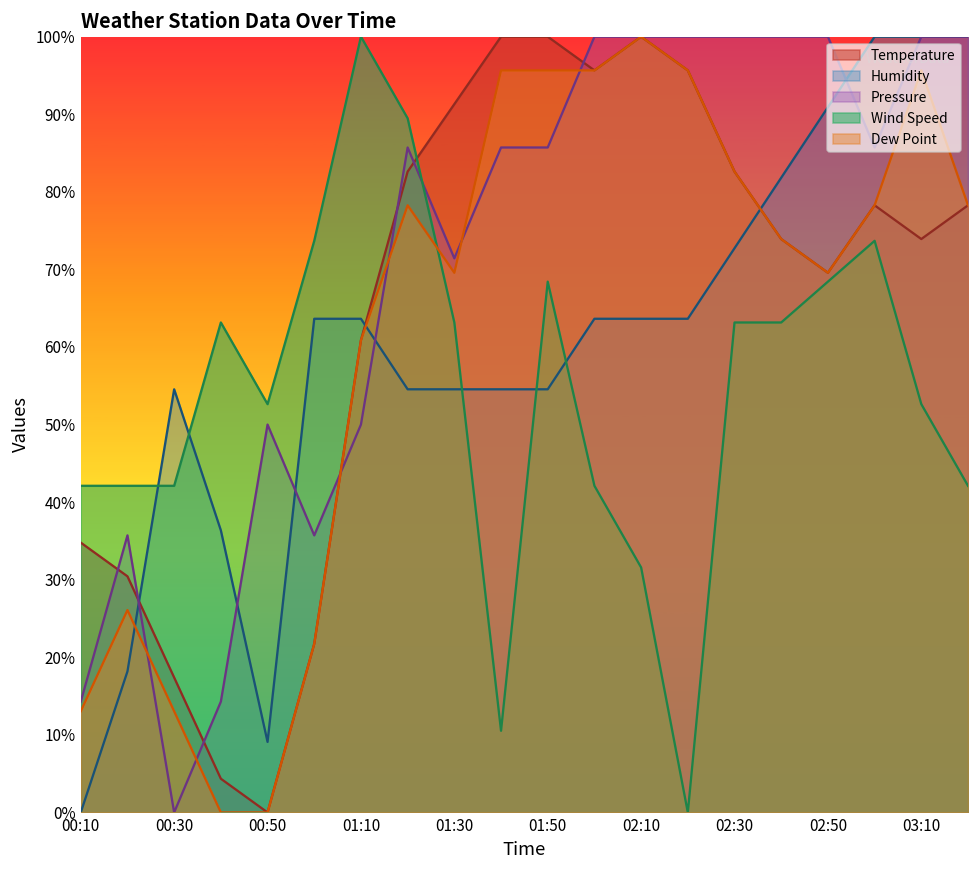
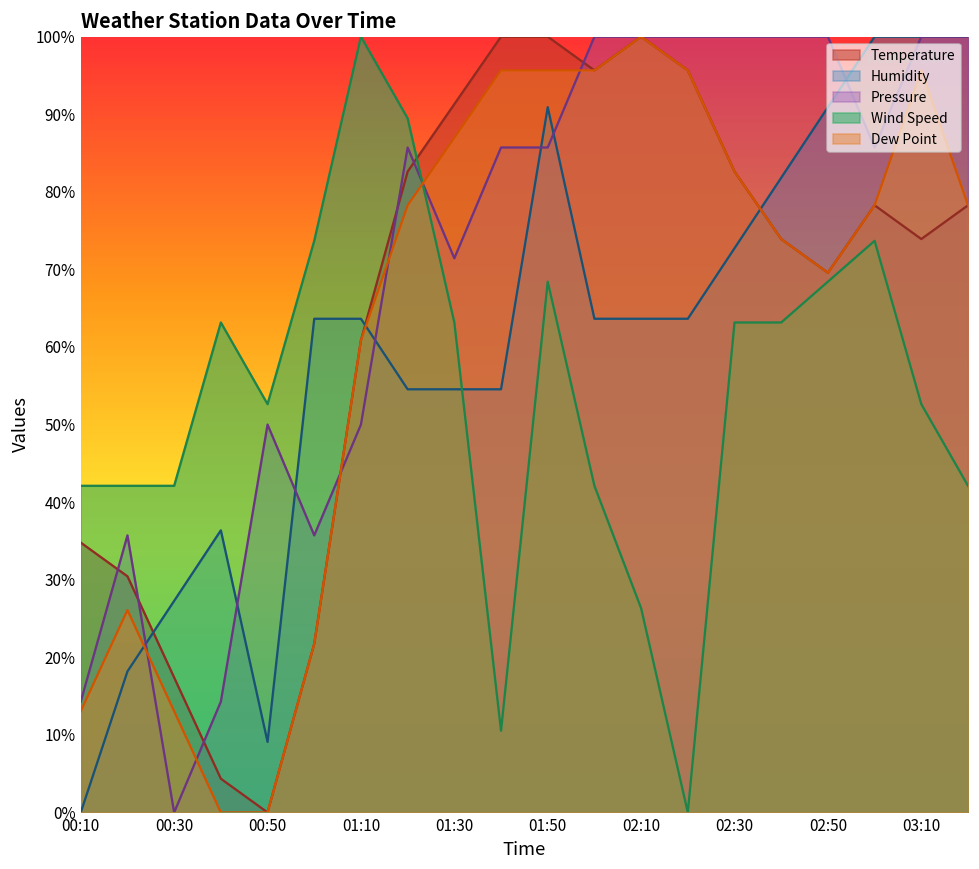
  {
    "Temperature": {
      "00:10": "35%",
      "00:30": "17%",
      "01:30": "91%",
      "01:50": "100%",
      "03:10": "74%"
    },
    "Humidity": {
      "00:10": "0%",
-     "00:30": "55%",
+     "00:30": "27%",
      "00:50": "9%",
      "01:10": "64%",
      "01:30": "55%",
-     "01:50": "55%",
+     "01:50": "91%",
      "02:10": "64%",
      "02:30": "73%"
    },
    "Pressure": {
      "00:10": "14%",
      "00:30": "0%",
      "00:50": "50%",
      "01:10": "50%",
      "01:30": "71%",
      "01:50": "86%",
      "02:30": "100%",
      "02:50": "100%"
    },
    "Wind Speed": {
      "00:10": "42%",
      "00:30": "42%",
      "00:50": "53%",
      "01:10": "100%",
      "01:30": "63%",
      "01:50": "68%",
-     "02:10": "32%",
+     "02:10": "26%",
      "02:30": "63%",
      "02:50": "68%",
      "03:10": "53%"
    },
    "Dew Point": {
      "00:10": "13%",
      "00:30": "13%",
-     "01:30": "70%",
+     "01:30": "87%",
      "01:50": "96%"
    }
  }
